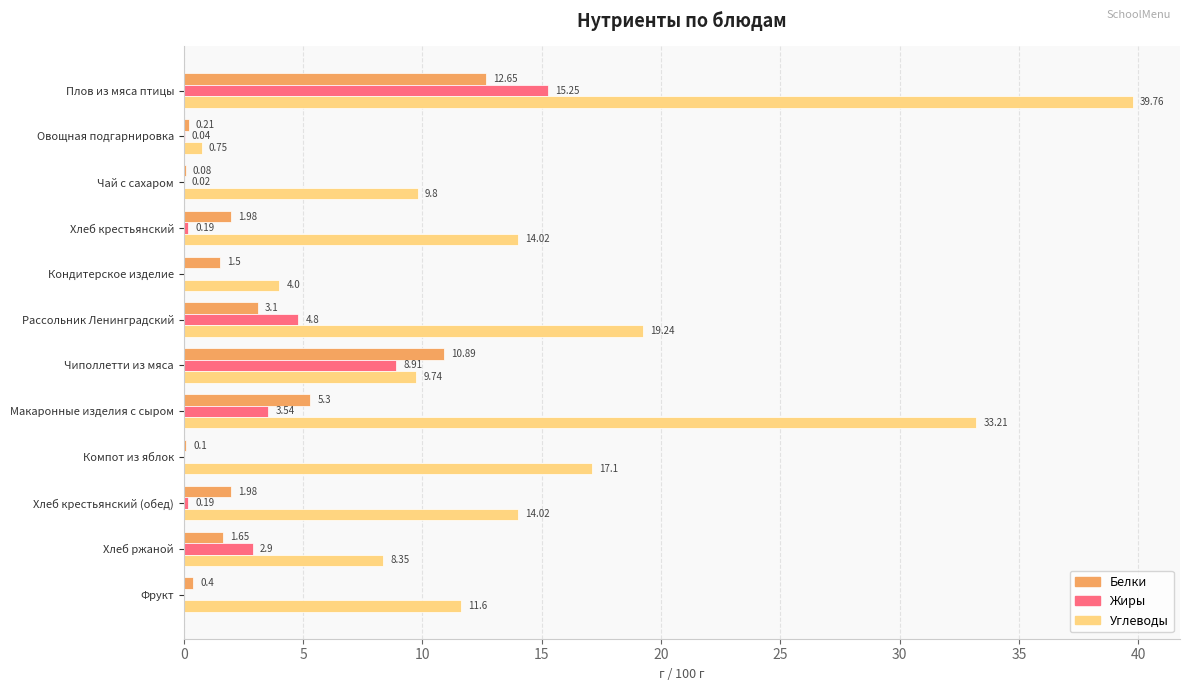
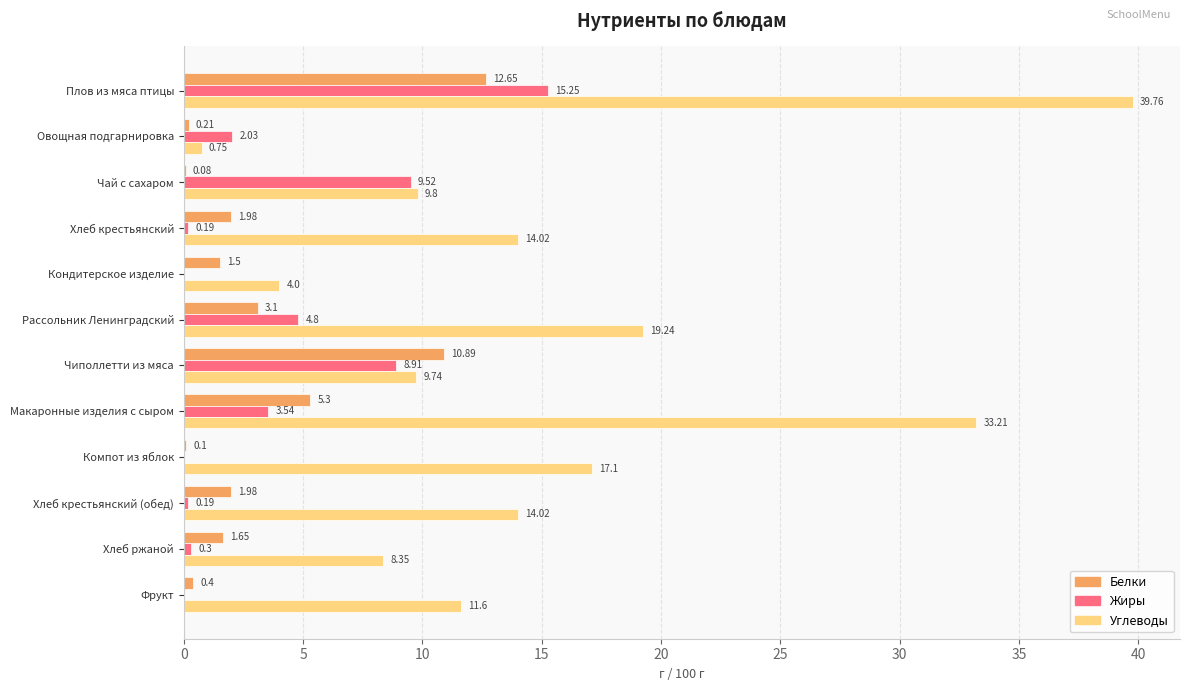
  {
    "Жиры": {
      "Плов из мяса птицы": 15.25,
-     "Овощная подгарнировка": 0.04,
-     "Чай с сахаром": 0.02,
+     "Овощная подгарнировка": 2.03,
+     "Чай с сахаром": 9.52,
      "Хлеб крестьянский": 0.19,
      "Рассольник Ленинградский": 4.8,
      "Чиполлетти из мяса": 8.91,
      "Макаронные изделия с сыром": 3.54,
      "Хлеб крестьянский (обед)": 0.19,
-     "Хлеб ржаной": 2.9
+     "Хлеб ржаной": 0.3
    }
  }
